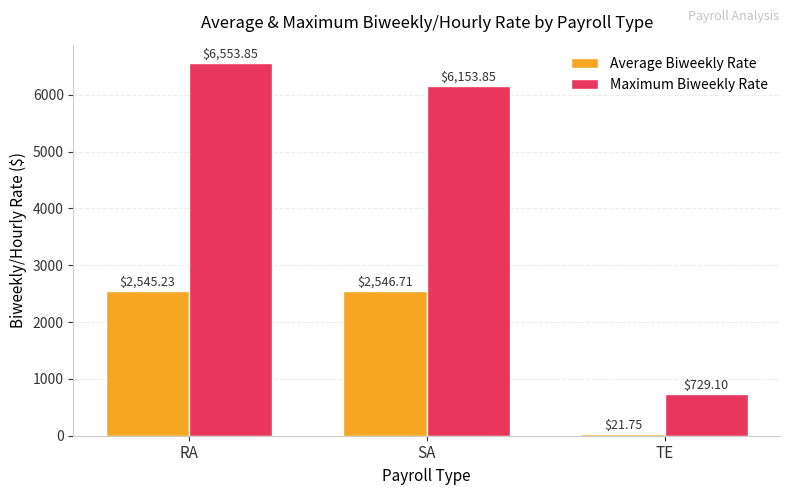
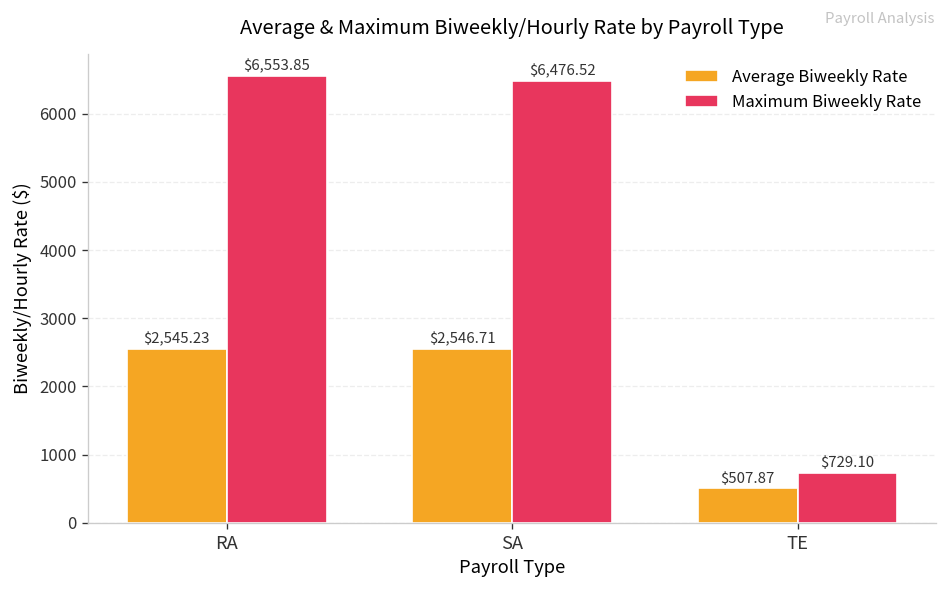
  {
    "Average Biweekly Rate": {
      "RA": "$2,545.23",
      "SA": "$2,546.71",
-     "TE": "$21.75"
+     "TE": "$507.87"
    },
    "Maximum Biweekly Rate": {
      "RA": "$6,553.85",
-     "SA": "$6,153.85",
+     "SA": "$6,476.52",
      "TE": "$729.10"
    }
  }
